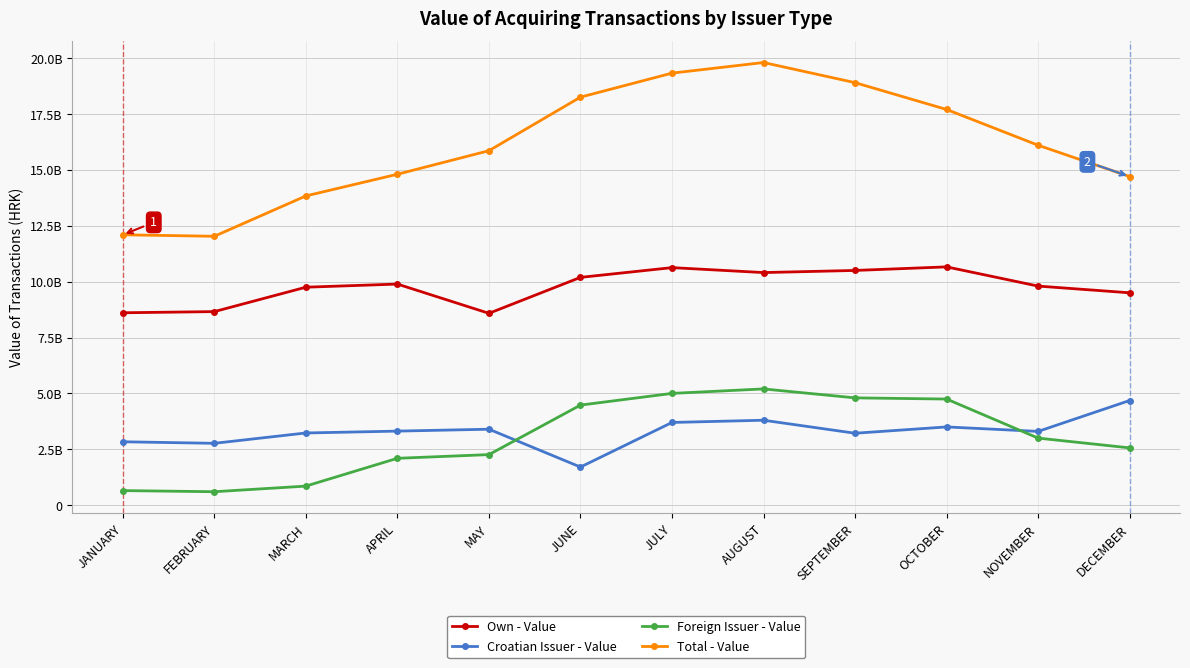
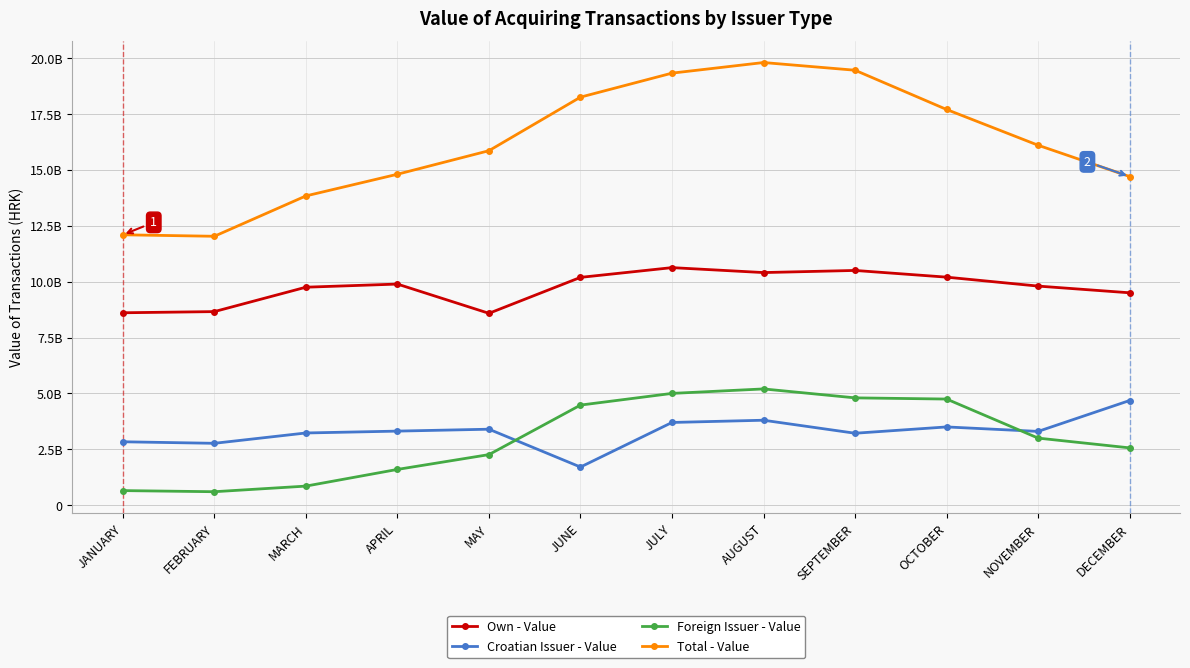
  {
    "Own - Value": {
      "JANUARY": 8600000000,
      "FEBRUARY": 8700000000,
      "MARCH": 9800000000,
      "APRIL": 9900000000,
      "MAY": 8600000000,
      "JUNE": 10200000000,
      "JULY": 10600000000,
      "AUGUST": 10400000000,
      "SEPTEMBER": 10500000000,
-     "OCTOBER": 10700000000,
+     "OCTOBER": 10200000000,
      "NOVEMBER": 9800000000,
      "DECEMBER": 9500000000
    },
    "Croatian Issuer - Value": {
      "JANUARY": 2800000000,
      "FEBRUARY": 2800000000,
      "MARCH": 3200000000,
      "APRIL": 3300000000,
      "MAY": 3400000000,
      "JUNE": 1700000000,
      "JULY": 3700000000,
      "AUGUST": 3800000000,
      "SEPTEMBER": 3200000000,
      "OCTOBER": 3500000000,
      "NOVEMBER": 3300000000,
      "DECEMBER": 4700000000
    },
    "Foreign Issuer - Value": {
      "JANUARY": 700000000,
      "FEBRUARY": 600000000,
      "MARCH": 900000000,
-     "APRIL": 2100000000,
+     "APRIL": 1600000000,
      "MAY": 2300000000,
      "JUNE": 4500000000,
      "JULY": 5000000000,
      "AUGUST": 5200000000,
      "SEPTEMBER": 4800000000,
      "OCTOBER": 4700000000,
      "NOVEMBER": 3000000000,
      "DECEMBER": 2600000000
    },
    "Total - Value": {
      "FEBRUARY": 12000000000,
      "MARCH": 13800000000,
      "APRIL": 14800000000,
      "MAY": 15900000000,
      "JUNE": 18300000000,
      "JULY": 19300000000,
      "AUGUST": 19800000000,
-     "SEPTEMBER": 18900000000,
+     "SEPTEMBER": 19500000000,
      "OCTOBER": 17700000000,
      "NOVEMBER": 16100000000,
      "DECEMBER": 14700000000
    }
  }
